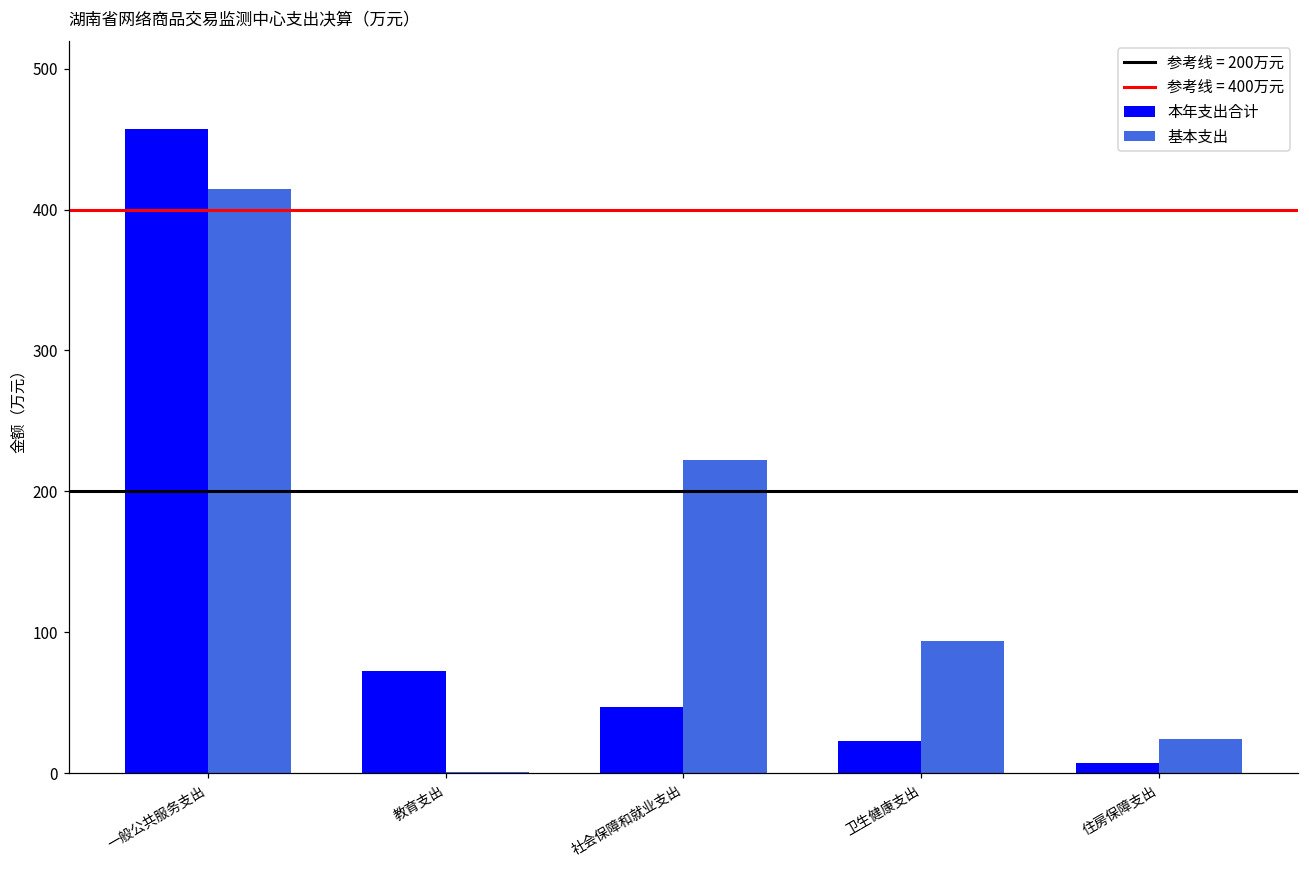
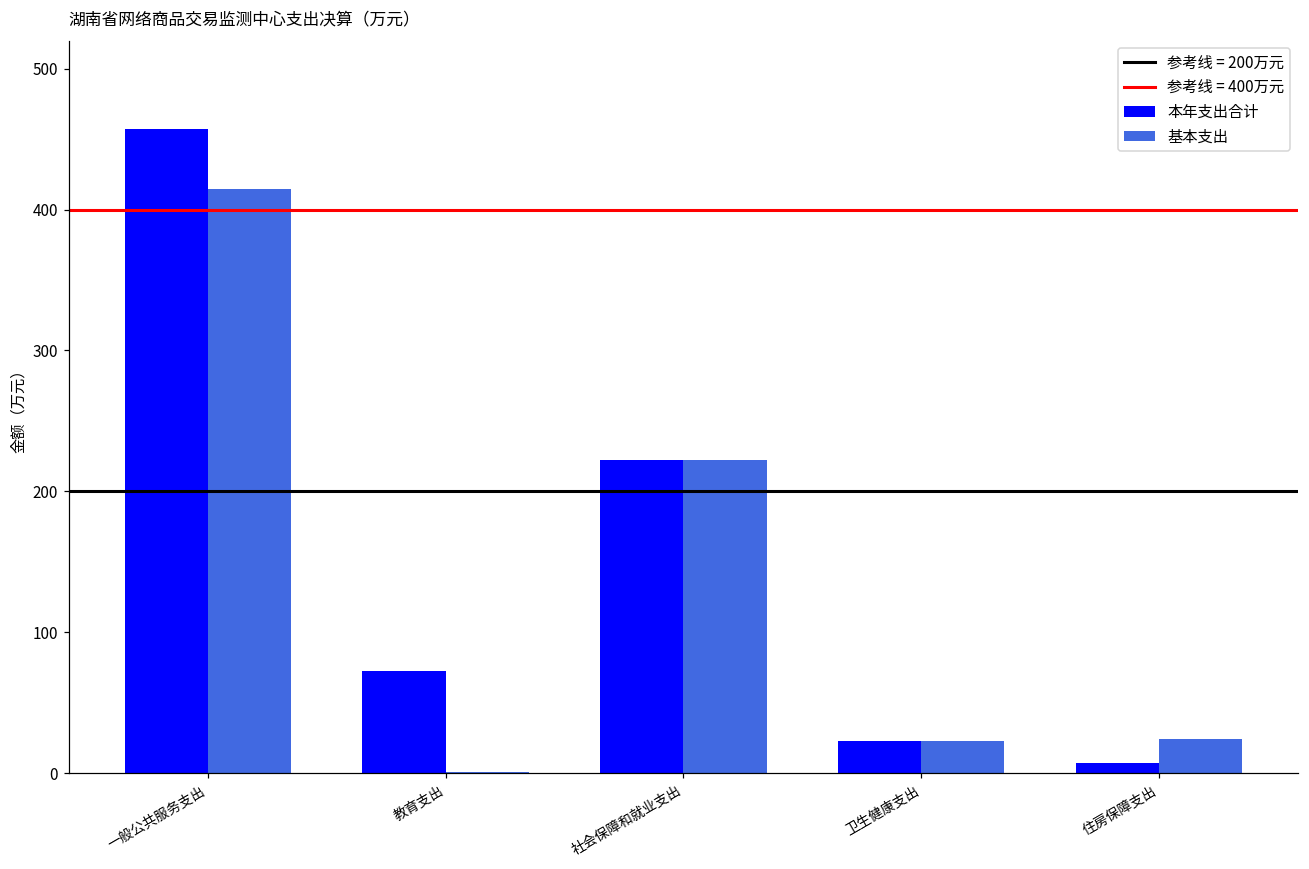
  {
    "本年支出合计": {
      "一般公共服务支出": 457,
      "教育支出": 73,
-     "社会保障和就业支出": 47,
+     "社会保障和就业支出": 222,
      "卫生健康支出": 23,
      "住房保障支出": 7
    },
    "基本支出": {
      "一般公共服务支出": 415,
      "社会保障和就业支出": 222,
-     "卫生健康支出": 94,
+     "卫生健康支出": 23,
      "住房保障支出": 24
    }
  }
